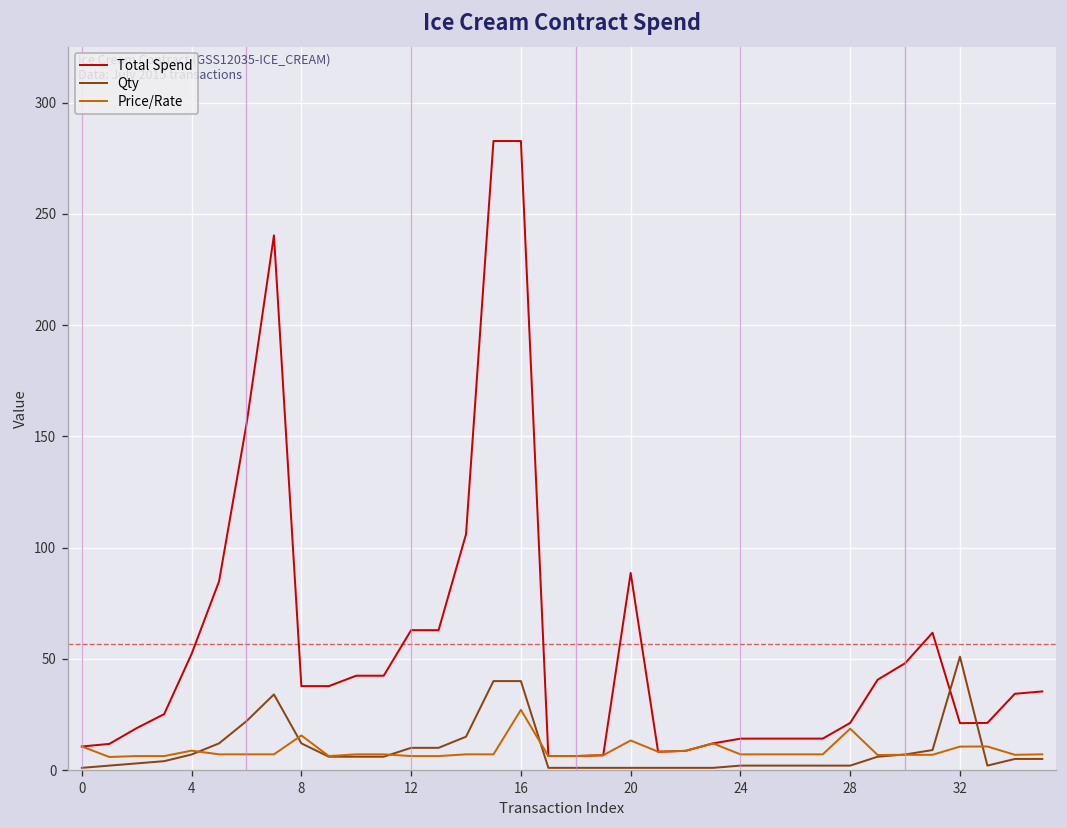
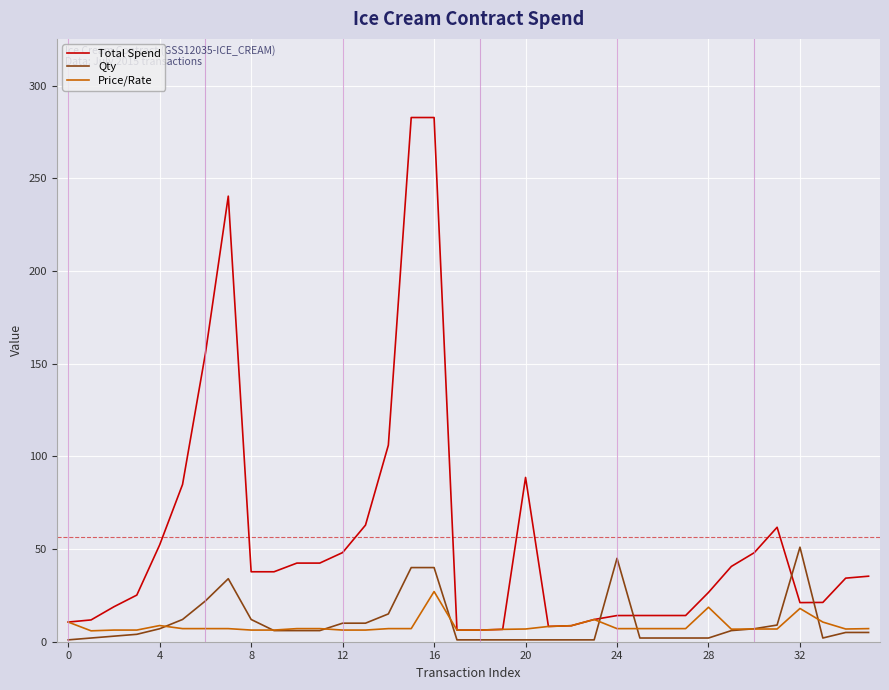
  {
    "Total Spend": {
      "4": 52,
      "8": 38,
-     "12": 63,
+     "12": 48,
      "16": 283,
      "20": 89,
      "24": 14,
-     "28": 21,
+     "28": 27,
      "32": 21
    },
    "Qty": {
      "0": 1,
      "4": 7,
      "8": 12,
      "12": 10,
      "16": 40,
      "20": 1,
-     "24": 2,
+     "24": 45,
      "28": 2,
      "32": 51
    },
    "Price/Rate": {
      "4": 9,
-     "8": 16,
+     "8": 6,
      "12": 6,
      "16": 27,
-     "20": 13,
+     "20": 7,
      "24": 7,
      "28": 19,
-     "32": 11
+     "32": 18
    }
  }
